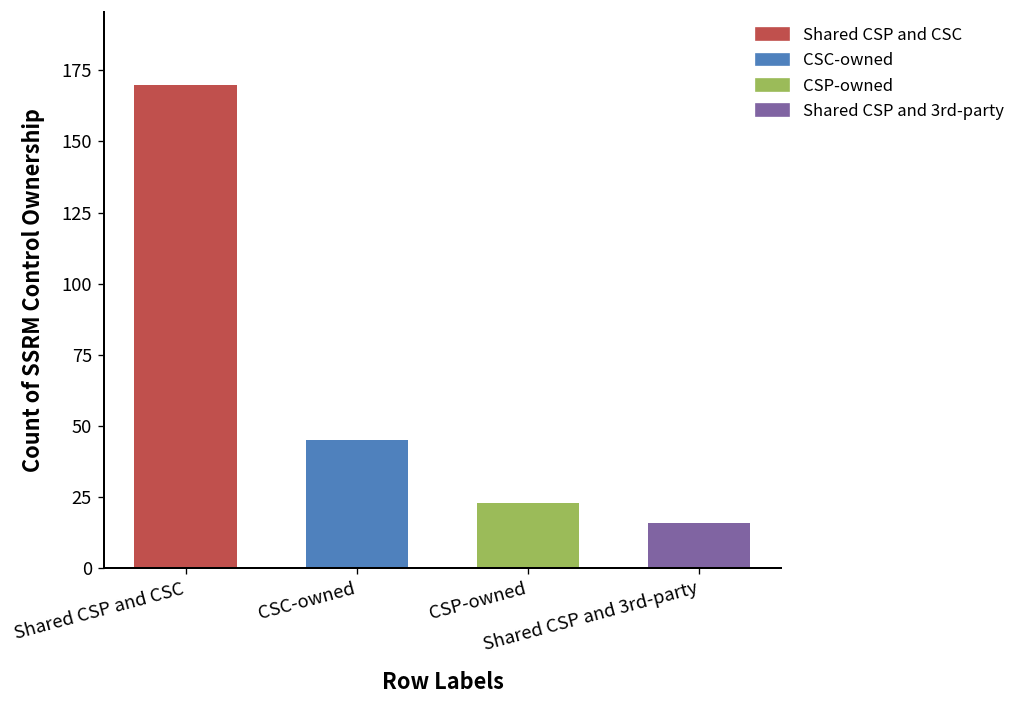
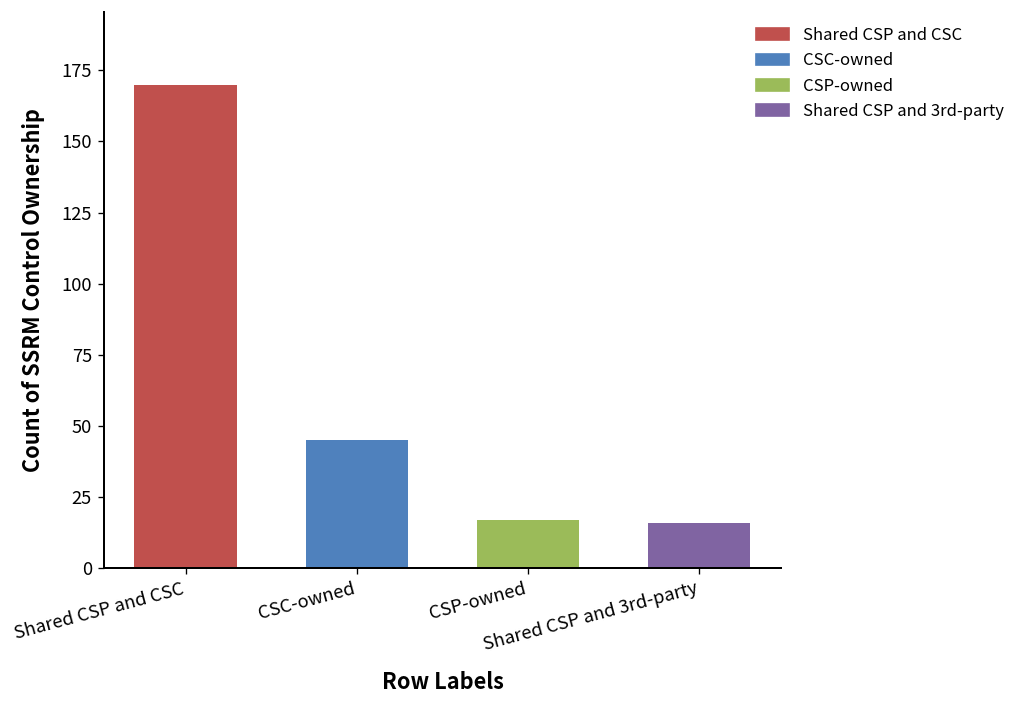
  {
    "Shared CSP and CSC": 170,
    "CSC-owned": 45,
-   "CSP-owned": 23,
+   "CSP-owned": 17,
    "Shared CSP and 3rd-party": 16
  }
